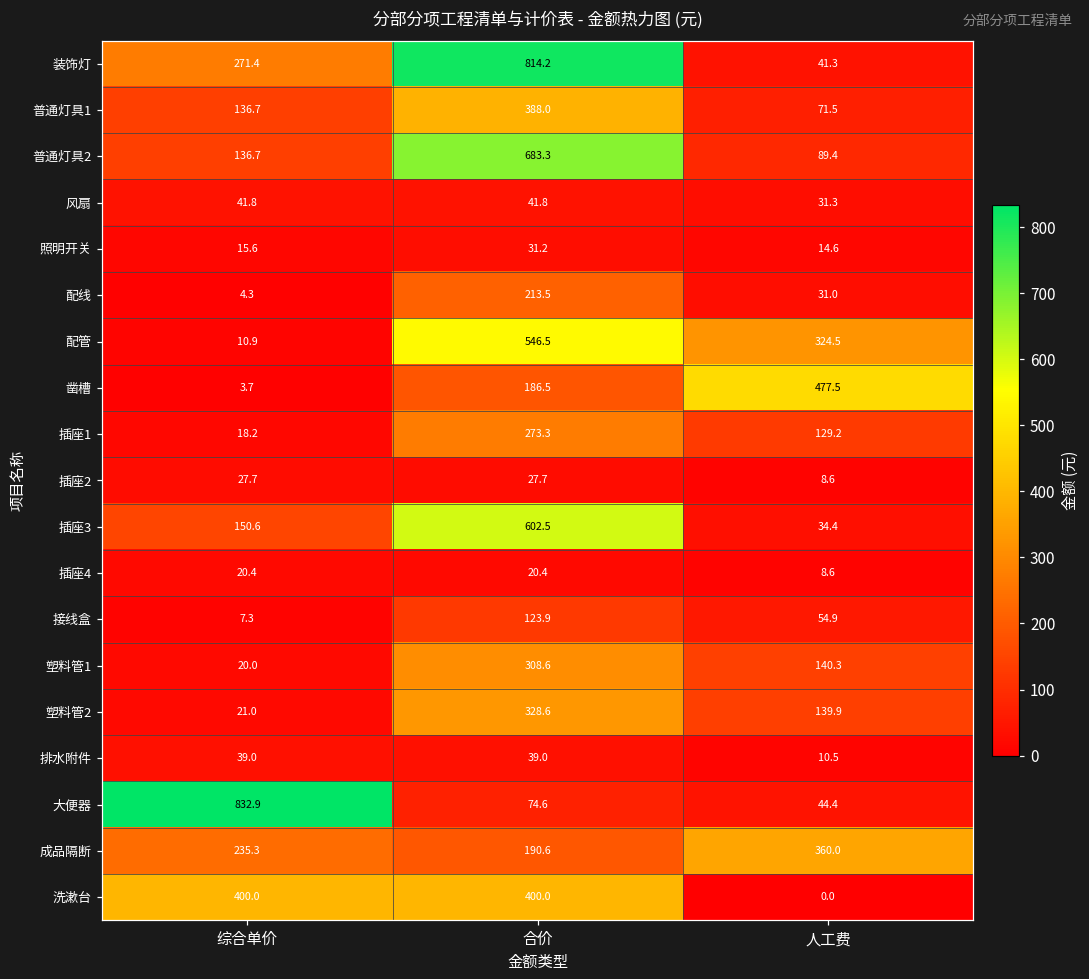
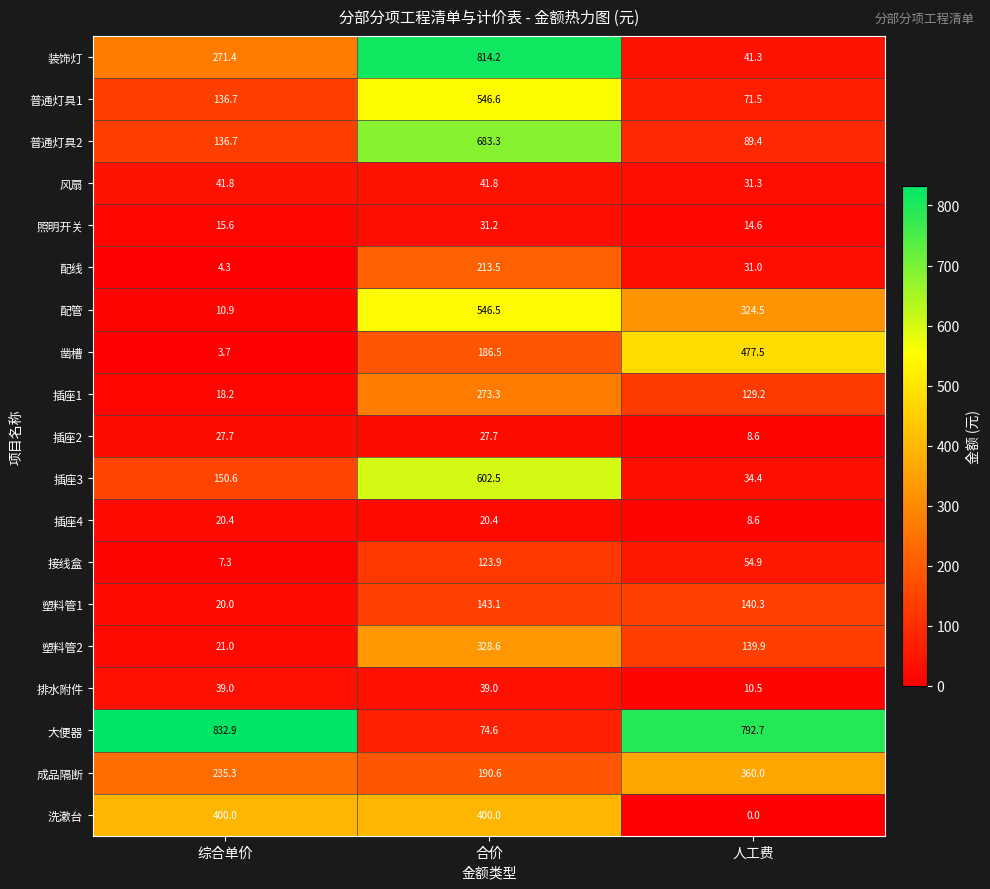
  {
    "装饰灯": {
      "综合单价": 271.4,
      "合价": 814.2,
      "人工费": 41.3
    },
    "普通灯具1": {
      "综合单价": 136.7,
-     "合价": 388.0,
+     "合价": 546.6,
      "人工费": 71.5
    },
    "普通灯具2": {
      "综合单价": 136.7,
      "合价": 683.3,
      "人工费": 89.4
    },
    "风扇": {
      "综合单价": 41.8,
      "合价": 41.8,
      "人工费": 31.3
    },
    "照明开关": {
      "综合单价": 15.6,
      "合价": 31.2,
      "人工费": 14.6
    },
    "配线": {
      "综合单价": 4.3,
      "合价": 213.5,
      "人工费": 31.0
    },
    "配管": {
      "综合单价": 10.9,
      "合价": 546.5,
      "人工费": 324.5
    },
    "凿槽": {
      "综合单价": 3.7,
      "合价": 186.5,
      "人工费": 477.5
    },
    "插座1": {
      "综合单价": 18.2,
      "合价": 273.3,
      "人工费": 129.2
    },
    "插座2": {
      "综合单价": 27.7,
      "合价": 27.7,
      "人工费": 8.6
    },
    "插座3": {
      "综合单价": 150.6,
      "合价": 602.5,
      "人工费": 34.4
    },
    "插座4": {
      "综合单价": 20.4,
      "合价": 20.4,
      "人工费": 8.6
    },
    "接线盒": {
      "综合单价": 7.3,
      "合价": 123.9,
      "人工费": 54.9
    },
    "塑料管1": {
      "综合单价": 20.0,
-     "合价": 308.6,
+     "合价": 143.1,
      "人工费": 140.3
    },
    "塑料管2": {
      "综合单价": 21.0,
      "合价": 328.6,
      "人工费": 139.9
    },
    "排水附件": {
      "综合单价": 39.0,
      "合价": 39.0,
      "人工费": 10.5
    },
    "大便器": {
      "综合单价": 832.9,
      "合价": 74.6,
-     "人工费": 44.4
+     "人工费": 792.7
    },
    "成品隔断": {
      "综合单价": 235.3,
      "合价": 190.6,
      "人工费": 360.0
    },
    "洗漱台": {
      "综合单价": 400.0,
      "合价": 400.0,
      "人工费": 0.0
    }
  }
